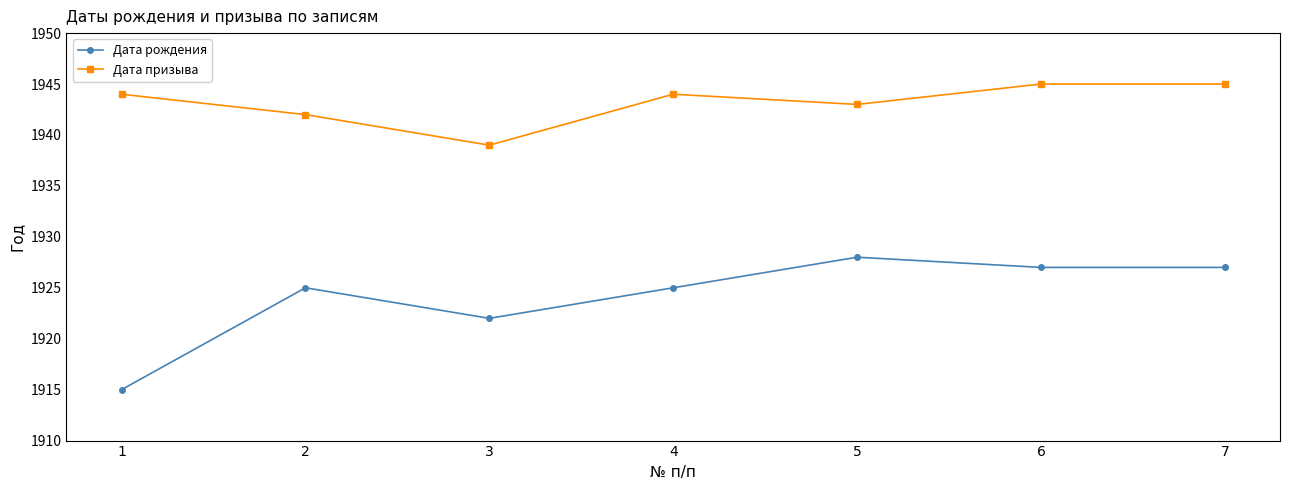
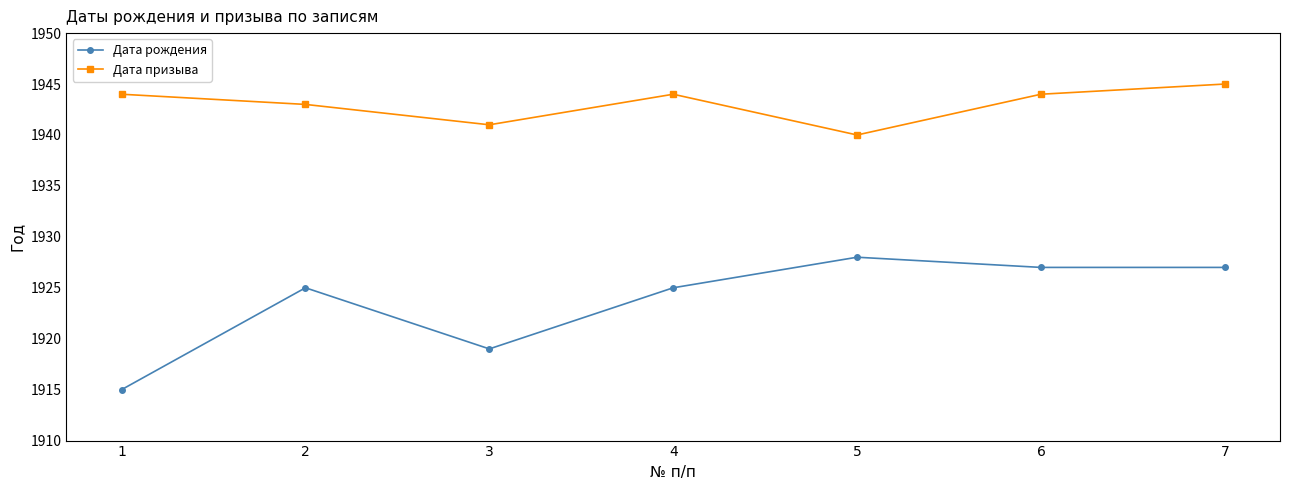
  {
    "Дата рождения": {
      "1": 1915,
      "2": 1925,
-     "3": 1922,
+     "3": 1919,
      "4": 1925,
      "5": 1928,
      "6": 1927,
      "7": 1927
    },
    "Дата призыва": {
      "1": 1944,
-     "2": 1942,
-     "3": 1939,
+     "2": 1943,
+     "3": 1941,
      "4": 1944,
-     "5": 1943,
-     "6": 1945,
+     "5": 1940,
+     "6": 1944,
      "7": 1945
    }
  }
